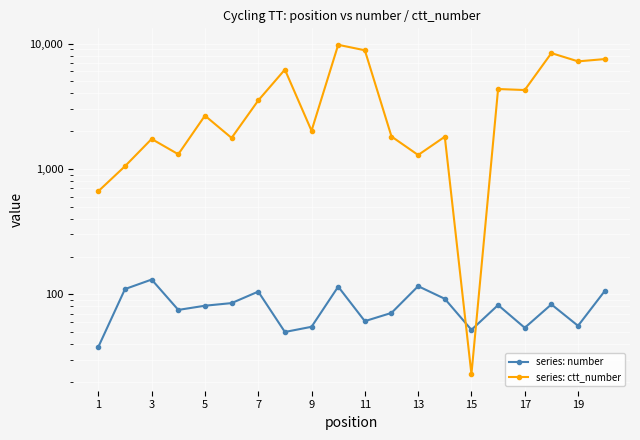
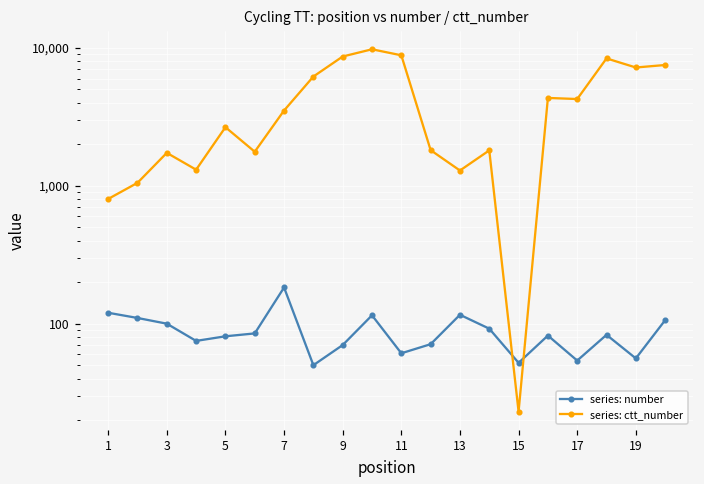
  {
    "series: number": {
-     "1": "38",
-     "3": "130",
+     "1": "120",
+     "3": "100",
      "5": "80",
-     "7": "110",
-     "9": "60",
+     "7": "180",
+     "9": "70",
      "11": "60",
      "13": "120",
      "15": "52",
      "17": "54",
      "19": "60"
    },
    "series: ctt_number": {
-     "1": "700",
+     "1": "800",
      "3": "1,700",
      "5": "2,700",
      "7": "3,500",
-     "9": "2,000",
+     "9": "9,000",
      "11": "9,000",
      "13": "1,300",
      "15": "23",
      "17": "4,300",
      "19": "7,000"
    }
  }
